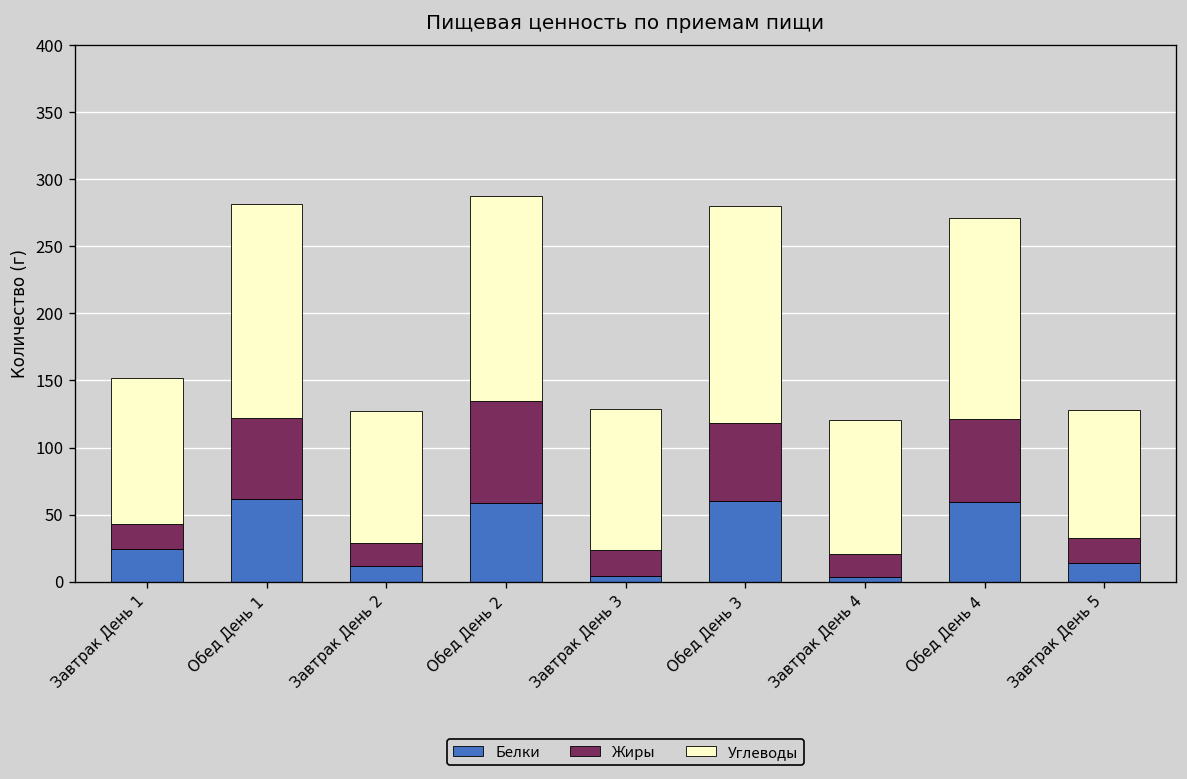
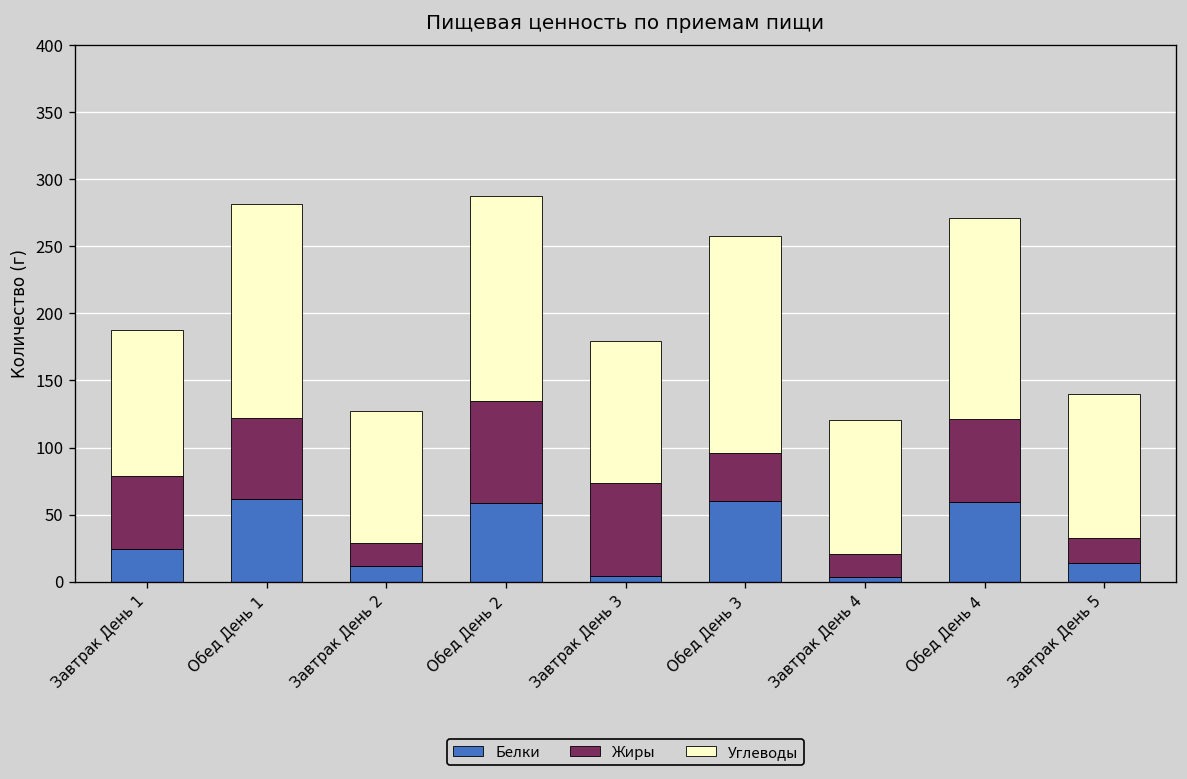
  {
    "Белки": {
      "Завтрак День 1": 24,
      "Обед День 1": 62,
      "Завтрак День 2": 11,
      "Обед День 2": 59,
      "Завтрак День 3": 4,
      "Обед День 3": 60,
      "Завтрак День 4": 4,
      "Обед День 4": 59,
      "Завтрак День 5": 14
    },
    "Жиры": {
-     "Завтрак День 1": 19,
+     "Завтрак День 1": 55,
      "Обед День 1": 60,
      "Завтрак День 2": 17,
      "Обед День 2": 76,
-     "Завтрак День 3": 19,
-     "Обед День 3": 58,
+     "Завтрак День 3": 70,
+     "Обед День 3": 36,
      "Завтрак День 4": 17,
      "Обед День 4": 62,
      "Завтрак День 5": 19
    },
    "Углеводы": {
      "Завтрак День 1": 109,
      "Обед День 1": 160,
      "Завтрак День 2": 98,
      "Обед День 2": 152,
      "Завтрак День 3": 105,
      "Обед День 3": 162,
      "Завтрак День 4": 100,
      "Обед День 4": 150,
-     "Завтрак День 5": 96
+     "Завтрак День 5": 107
    }
  }
